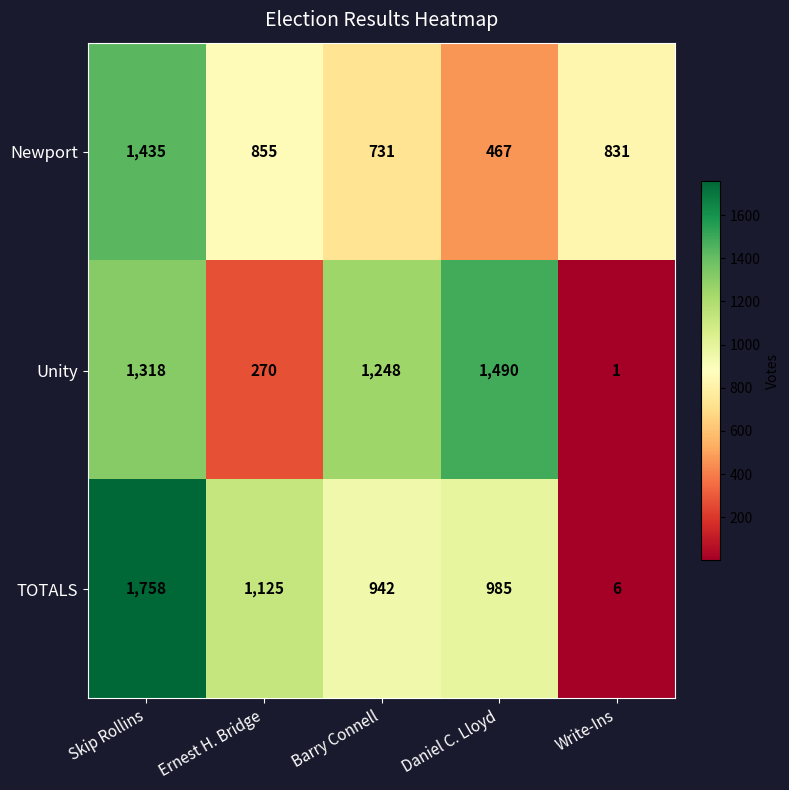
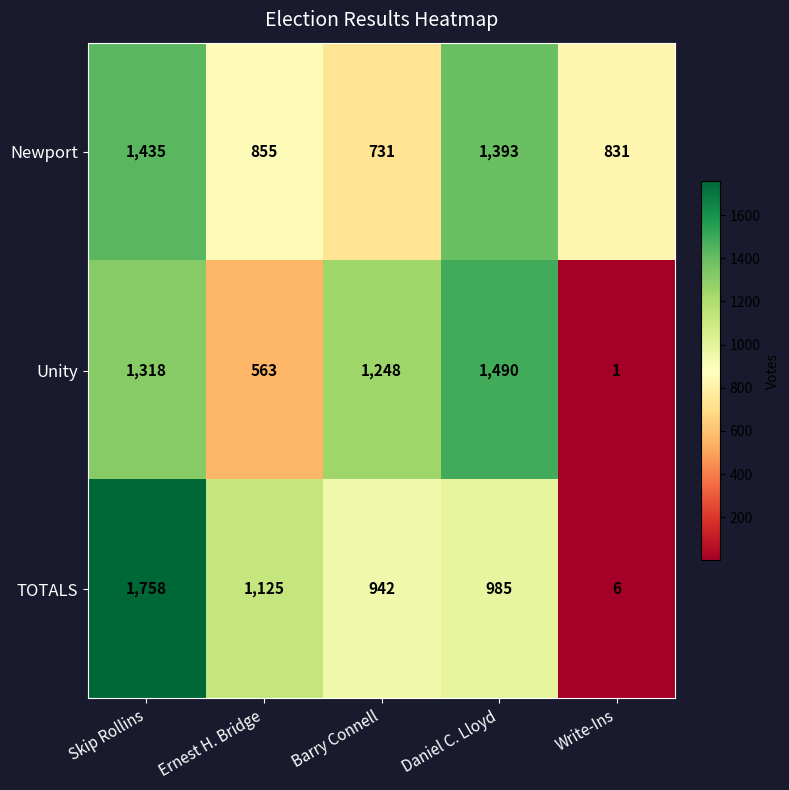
  {
    "Newport": {
      "Skip Rollins": "1,435",
      "Ernest H. Bridge": "855",
      "Barry Connell": "731",
-     "Daniel C. Lloyd": "467",
+     "Daniel C. Lloyd": "1,393",
      "Write-Ins": "831"
    },
    "Unity": {
      "Skip Rollins": "1,318",
-     "Ernest H. Bridge": "270",
+     "Ernest H. Bridge": "563",
      "Barry Connell": "1,248",
      "Daniel C. Lloyd": "1,490",
      "Write-Ins": "1"
    },
    "TOTALS": {
      "Skip Rollins": "1,758",
      "Ernest H. Bridge": "1,125",
      "Barry Connell": "942",
      "Daniel C. Lloyd": "985",
      "Write-Ins": "6"
    }
  }
